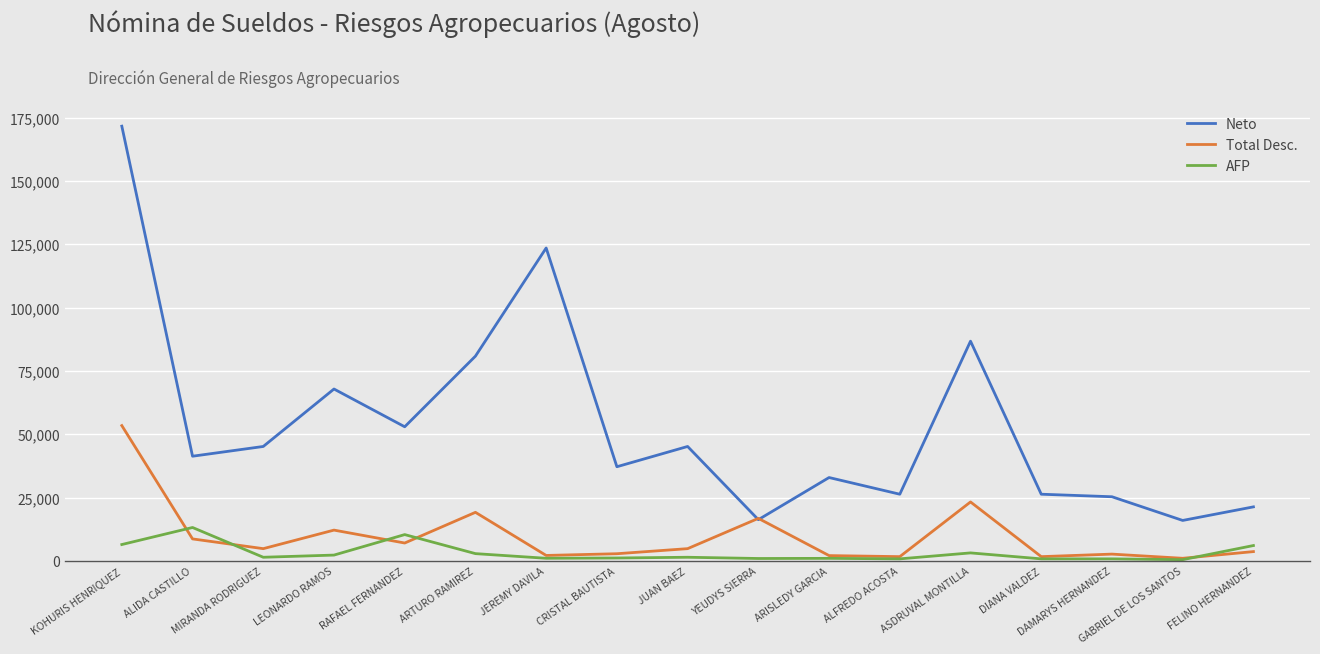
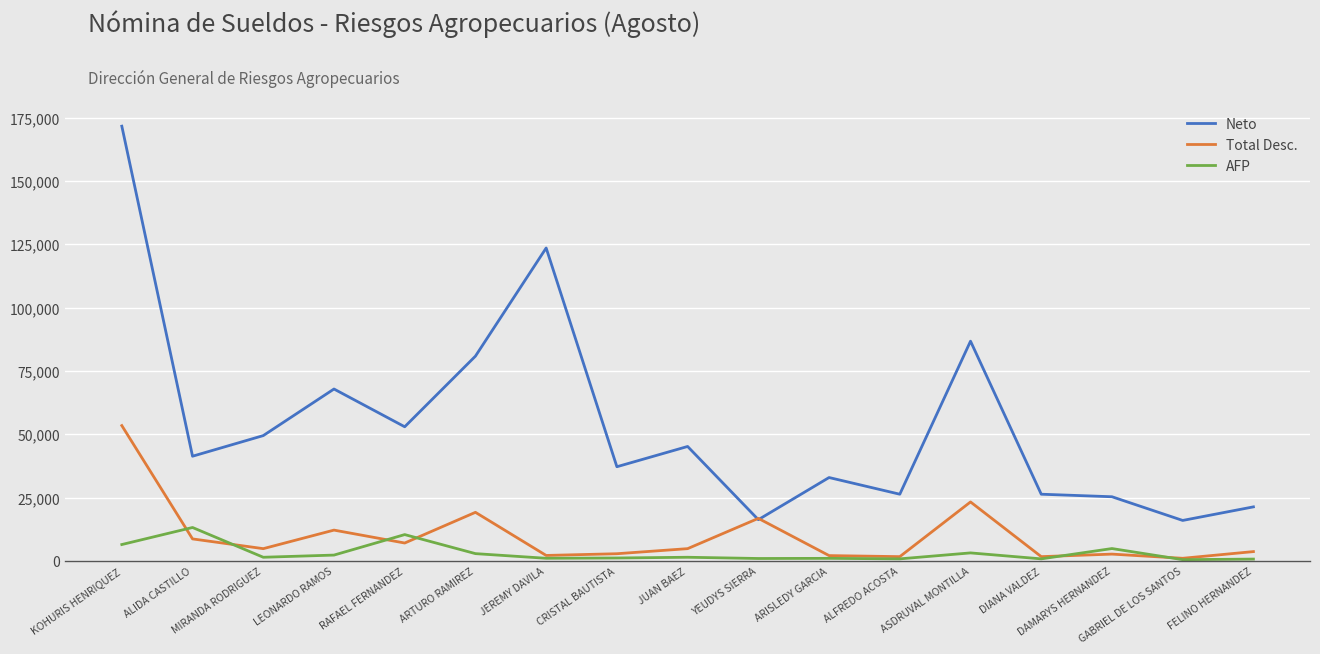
  {
    "Neto": {
      "KOHURIS HENRIQUEZ": "172,000",
      "ALIDA CASTILLO": "41,000",
-     "MIRANDA RODRIGUEZ": "45,000",
+     "MIRANDA RODRIGUEZ": "49,000",
      "LEONARDO RAMOS": "68,000",
      "RAFAEL FERNANDEZ": "53,000",
      "ARTURO RAMIREZ": "81,000",
      "JEREMY DAVILA": "124,000",
      "CRISTAL BAUTISTA": "37,000",
      "JUAN BAEZ": "45,000",
      "ARISLEDY GARCIA": "33,000",
      "ALFREDO ACOSTA": "26,000",
      "ASDRUVAL MONTILLA": "87,000",
      "DIANA VALDEZ": "26,000",
      "DAMARYS HERNANDEZ": "25,000",
      "GABRIEL DE LOS SANTOS": "16,000",
      "FELINO HERNANDEZ": "21,000"
    },
    "Total Desc.": {
      "KOHURIS HENRIQUEZ": "53,000",
      "ALIDA CASTILLO": "9,000",
      "MIRANDA RODRIGUEZ": "5,000",
      "LEONARDO RAMOS": "12,000",
      "RAFAEL FERNANDEZ": "7,000",
      "ARTURO RAMIREZ": "19,000",
      "JEREMY DAVILA": "2,000",
      "CRISTAL BAUTISTA": "3,000",
      "JUAN BAEZ": "5,000",
      "ARISLEDY GARCIA": "2,000",
      "ASDRUVAL MONTILLA": "23,000",
      "DAMARYS HERNANDEZ": "3,000",
      "FELINO HERNANDEZ": "4,000"
    },
    "AFP": {
      "KOHURIS HENRIQUEZ": "6,000",
      "ALIDA CASTILLO": "13,000",
      "MIRANDA RODRIGUEZ": "1,000",
      "LEONARDO RAMOS": "2,000",
      "RAFAEL FERNANDEZ": "10,000",
      "ARTURO RAMIREZ": "3,000",
      "JEREMY DAVILA": "1,000",
      "CRISTAL BAUTISTA": "1,000",
      "JUAN BAEZ": "1,000",
      "YEUDYS SIERRA": "1,000",
      "ARISLEDY GARCIA": "1,000",
      "ASDRUVAL MONTILLA": "3,000",
-     "DAMARYS HERNANDEZ": "1,000",
-     "FELINO HERNANDEZ": "6,000"
+     "DAMARYS HERNANDEZ": "5,000",
+     "FELINO HERNANDEZ": "1,000"
    }
  }
